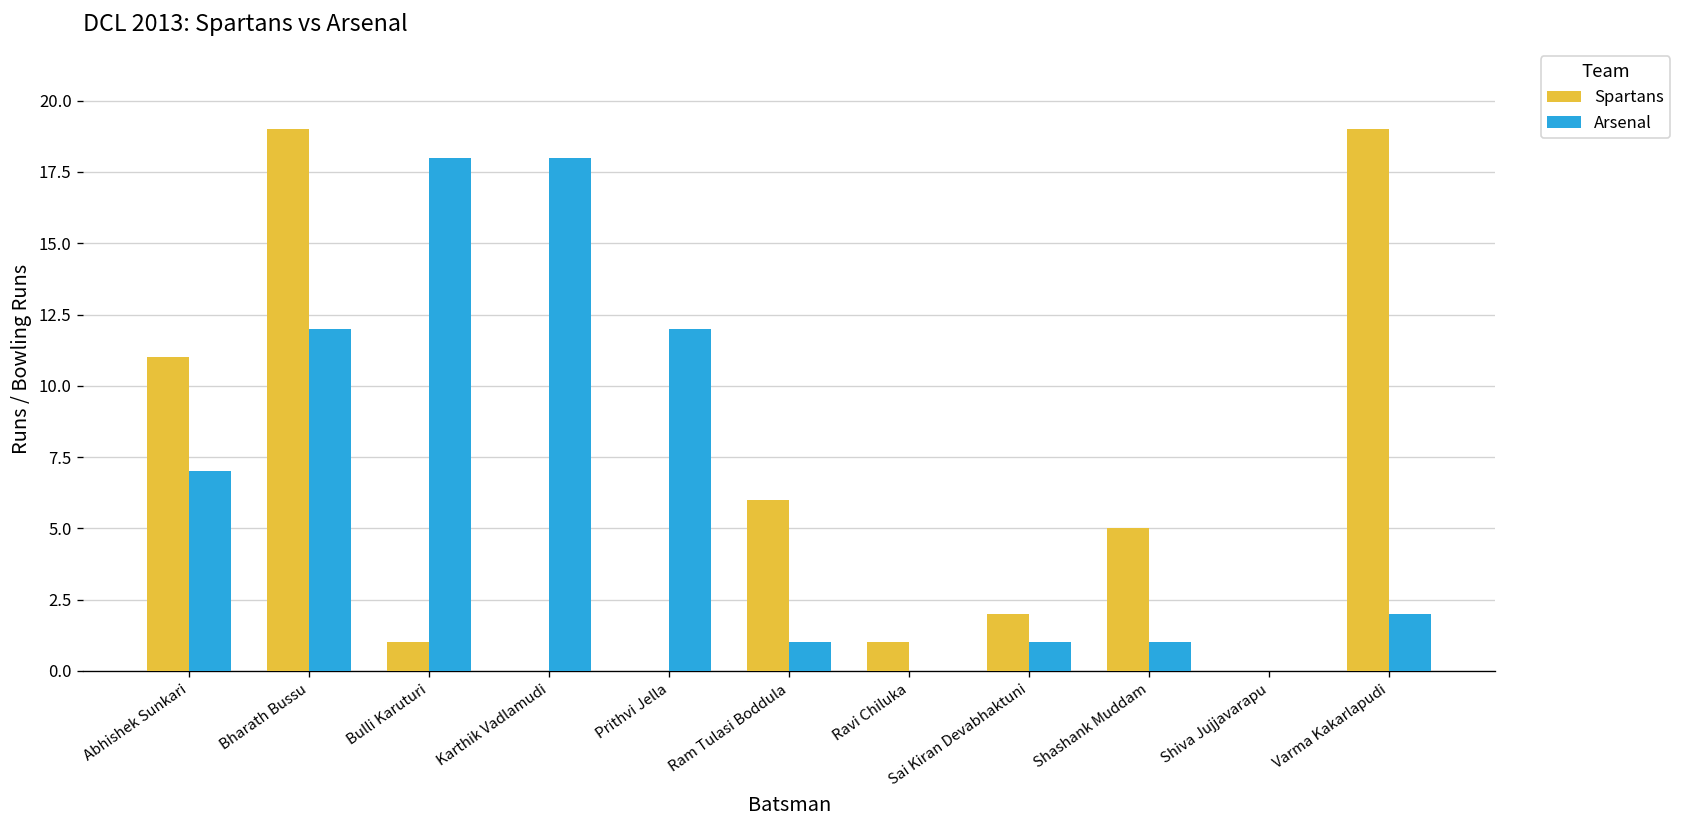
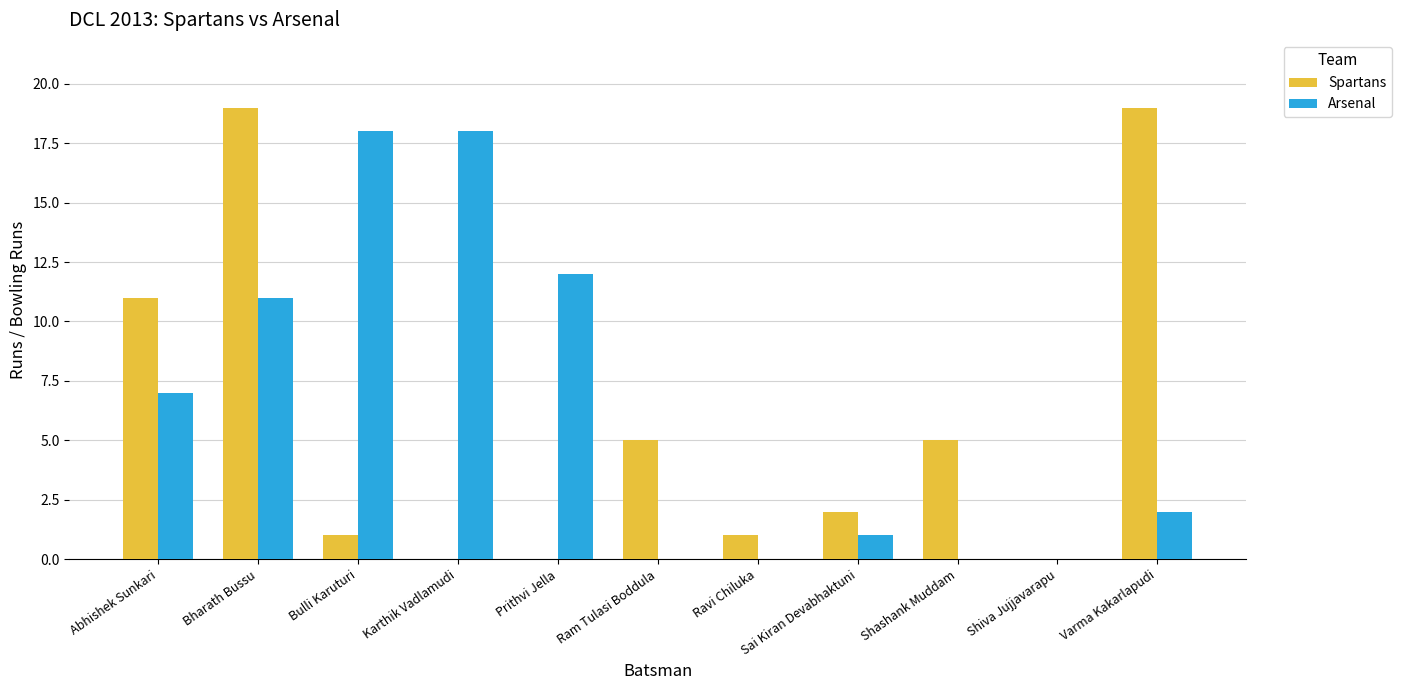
  {
    "Spartans": {
      "Abhishek Sunkari": 11,
      "Bharath Bussu": 19,
      "Bulli Karuturi": 1,
      "Karthik Vadlamudi": 0,
      "Prithvi Jella": 0,
-     "Ram Tulasi Boddula": 6,
+     "Ram Tulasi Boddula": 5,
      "Ravi Chiluka": 1,
      "Sai Kiran Devabhaktuni": 2,
      "Shashank Muddam": 5,
      "Shiva Jujjavarapu": 0,
      "Varma Kakarlapudi": 19
    },
    "Arsenal": {
      "Abhishek Sunkari": 7,
-     "Bharath Bussu": 12,
+     "Bharath Bussu": 11,
      "Bulli Karuturi": 18,
      "Karthik Vadlamudi": 18,
      "Prithvi Jella": 12,
-     "Ram Tulasi Boddula": 1,
+     "Ram Tulasi Boddula": 0,
      "Ravi Chiluka": 0,
      "Sai Kiran Devabhaktuni": 1,
-     "Shashank Muddam": 1,
+     "Shashank Muddam": 0,
      "Shiva Jujjavarapu": 0,
      "Varma Kakarlapudi": 2
    }
  }
